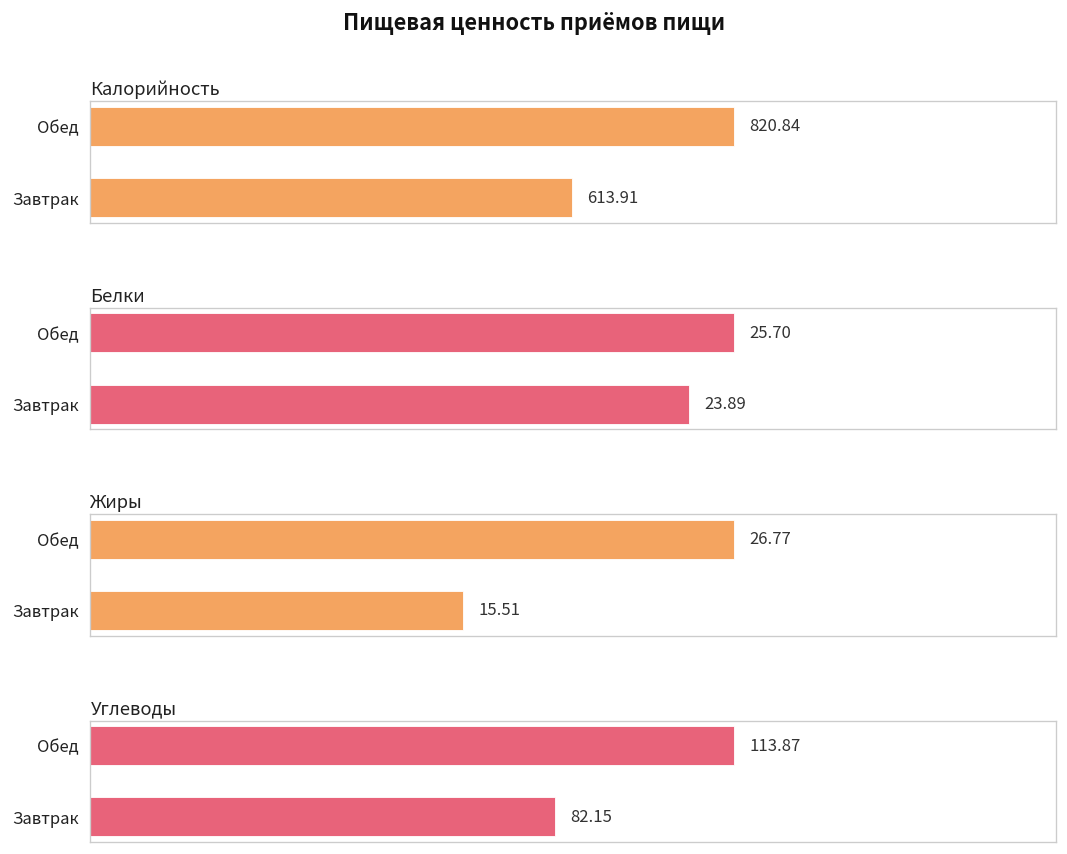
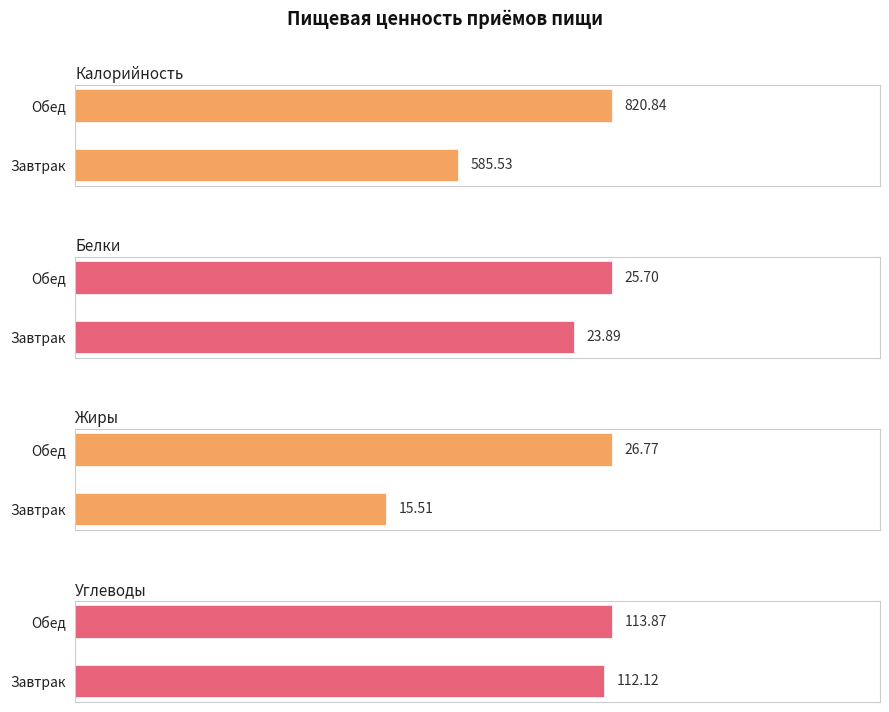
  {
    "Калорийность": {
      "Обед": 820.84,
-     "Завтрак": 613.91
+     "Завтрак": 585.53
    },
    "Белки": {
      "Обед": 25.70,
      "Завтрак": 23.89
    },
    "Жиры": {
      "Обед": 26.77,
      "Завтрак": 15.51
    },
    "Углеводы": {
      "Обед": 113.87,
-     "Завтрак": 82.15
+     "Завтрак": 112.12
    }
  }
